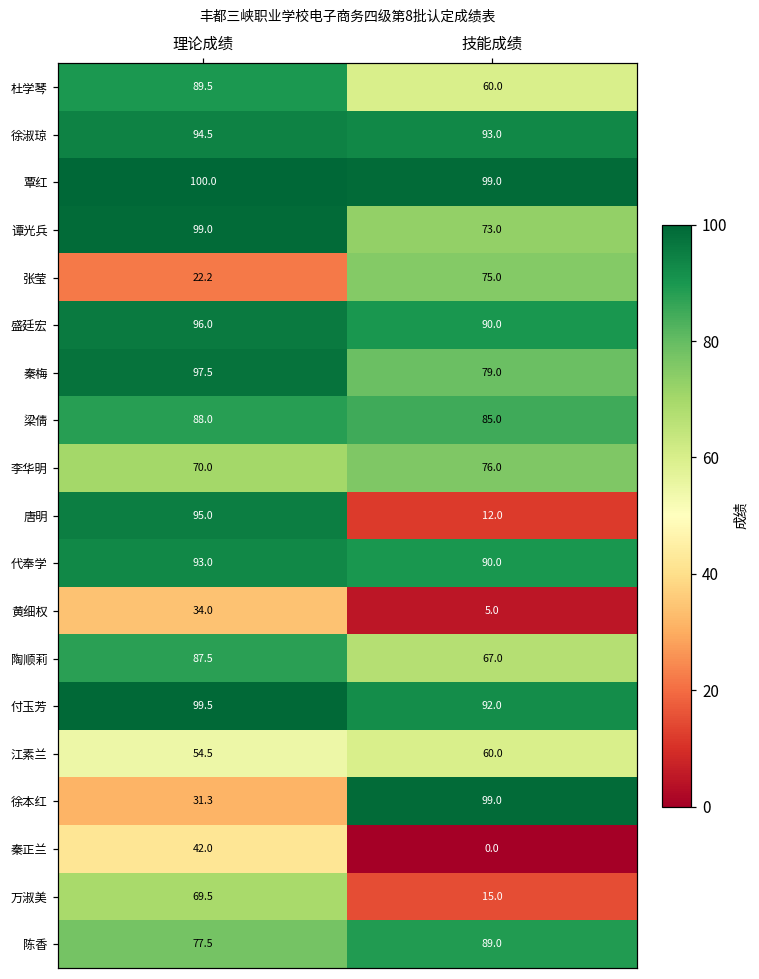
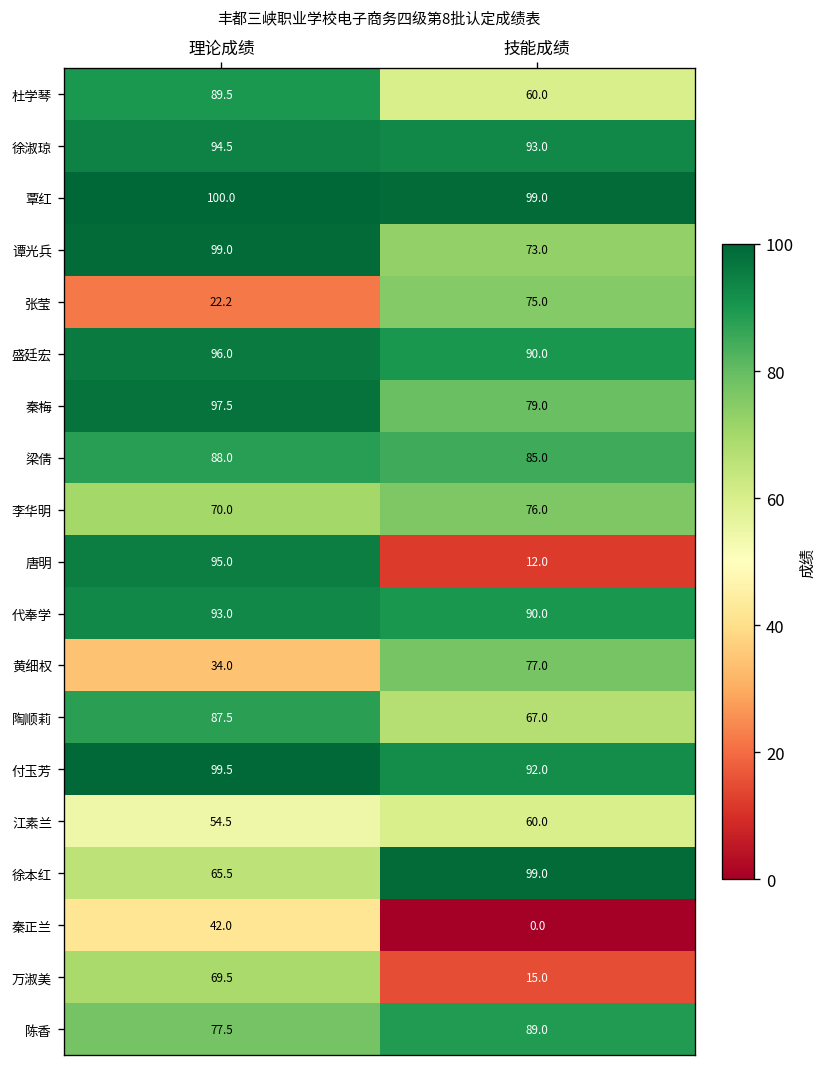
  {
    "杜学琴": {
      "理论成绩": 89.5,
      "技能成绩": 60.0
    },
    "徐淑琼": {
      "理论成绩": 94.5,
      "技能成绩": 93.0
    },
    "覃红": {
      "理论成绩": 100.0,
      "技能成绩": 99.0
    },
    "谭光兵": {
      "理论成绩": 99.0,
      "技能成绩": 73.0
    },
    "张莹": {
      "理论成绩": 22.2,
      "技能成绩": 75.0
    },
    "盛廷宏": {
      "理论成绩": 96.0,
      "技能成绩": 90.0
    },
    "秦梅": {
      "理论成绩": 97.5,
      "技能成绩": 79.0
    },
    "梁倩": {
      "理论成绩": 88.0,
      "技能成绩": 85.0
    },
    "李华明": {
      "理论成绩": 70.0,
      "技能成绩": 76.0
    },
    "唐明": {
      "理论成绩": 95.0,
      "技能成绩": 12.0
    },
    "代奉学": {
      "理论成绩": 93.0,
      "技能成绩": 90.0
    },
    "黄细权": {
      "理论成绩": 34.0,
-     "技能成绩": 5.0
+     "技能成绩": 77.0
    },
    "陶顺莉": {
      "理论成绩": 87.5,
      "技能成绩": 67.0
    },
    "付玉芳": {
      "理论成绩": 99.5,
      "技能成绩": 92.0
    },
    "江素兰": {
      "理论成绩": 54.5,
      "技能成绩": 60.0
    },
    "徐本红": {
-     "理论成绩": 31.3,
+     "理论成绩": 65.5,
      "技能成绩": 99.0
    },
    "秦正兰": {
      "理论成绩": 42.0,
      "技能成绩": 0.0
    },
    "万淑美": {
      "理论成绩": 69.5,
      "技能成绩": 15.0
    },
    "陈香": {
      "理论成绩": 77.5,
      "技能成绩": 89.0
    }
  }
